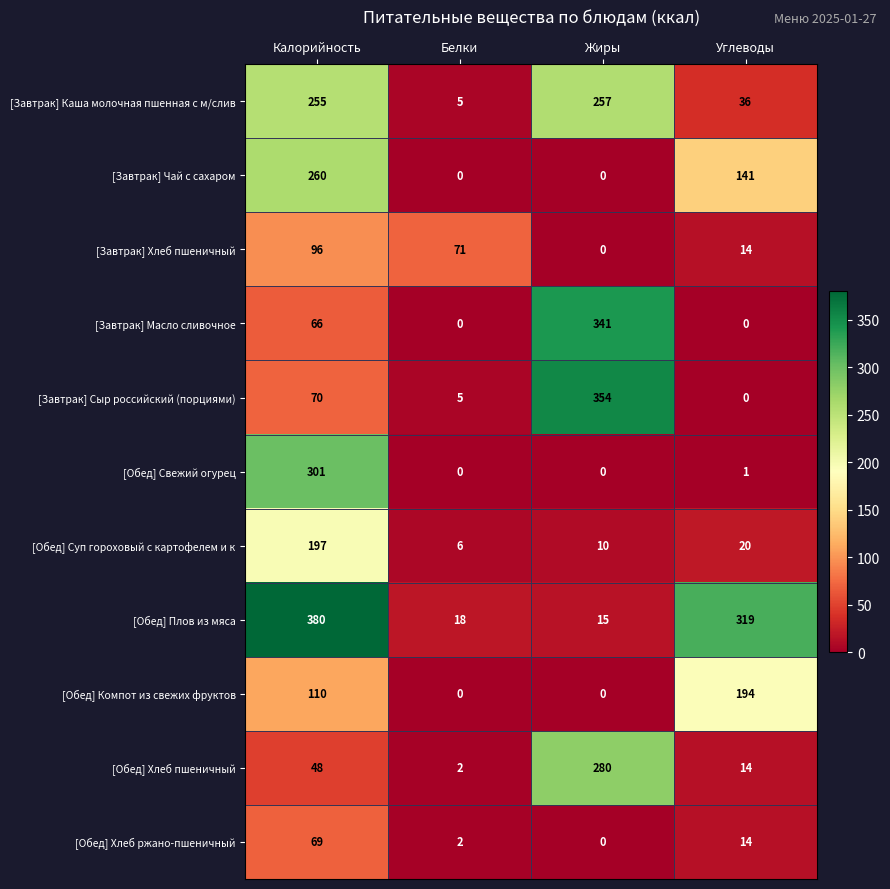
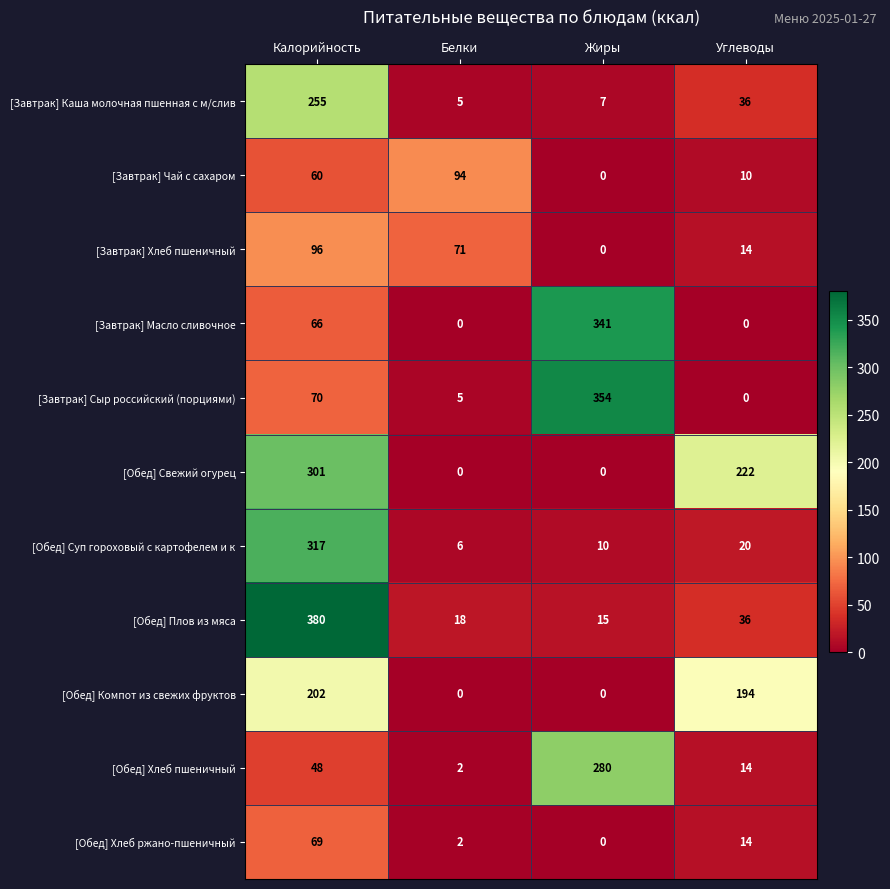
  {
    "[Завтрак] Каша молочная пшенная с м/слив": {
      "Калорийность": 255,
      "Белки": 5,
-     "Жиры": 257,
+     "Жиры": 7,
      "Углеводы": 36
    },
    "[Завтрак] Чай с сахаром": {
-     "Калорийность": 260,
-     "Белки": 0,
+     "Калорийность": 60,
+     "Белки": 94,
      "Жиры": 0,
-     "Углеводы": 141
+     "Углеводы": 10
    },
    "[Завтрак] Хлеб пшеничный": {
      "Калорийность": 96,
      "Белки": 71,
      "Жиры": 0,
      "Углеводы": 14
    },
    "[Завтрак] Масло сливочное": {
      "Калорийность": 66,
      "Белки": 0,
      "Жиры": 341,
      "Углеводы": 0
    },
    "[Завтрак] Сыр российский (порциями)": {
      "Калорийность": 70,
      "Белки": 5,
      "Жиры": 354,
      "Углеводы": 0
    },
    "[Обед] Свежий огурец": {
      "Калорийность": 301,
      "Белки": 0,
      "Жиры": 0,
-     "Углеводы": 1
+     "Углеводы": 222
    },
    "[Обед] Суп гороховый с картофелем и к": {
-     "Калорийность": 197,
+     "Калорийность": 317,
      "Белки": 6,
      "Жиры": 10,
      "Углеводы": 20
    },
    "[Обед] Плов из мяса": {
      "Калорийность": 380,
      "Белки": 18,
      "Жиры": 15,
-     "Углеводы": 319
+     "Углеводы": 36
    },
    "[Обед] Компот из свежих фруктов": {
-     "Калорийность": 110,
+     "Калорийность": 202,
      "Белки": 0,
      "Жиры": 0,
      "Углеводы": 194
    },
    "[Обед] Хлеб пшеничный": {
      "Калорийность": 48,
      "Белки": 2,
      "Жиры": 280,
      "Углеводы": 14
    },
    "[Обед] Хлеб ржано-пшеничный": {
      "Калорийность": 69,
      "Белки": 2,
      "Жиры": 0,
      "Углеводы": 14
    }
  }
